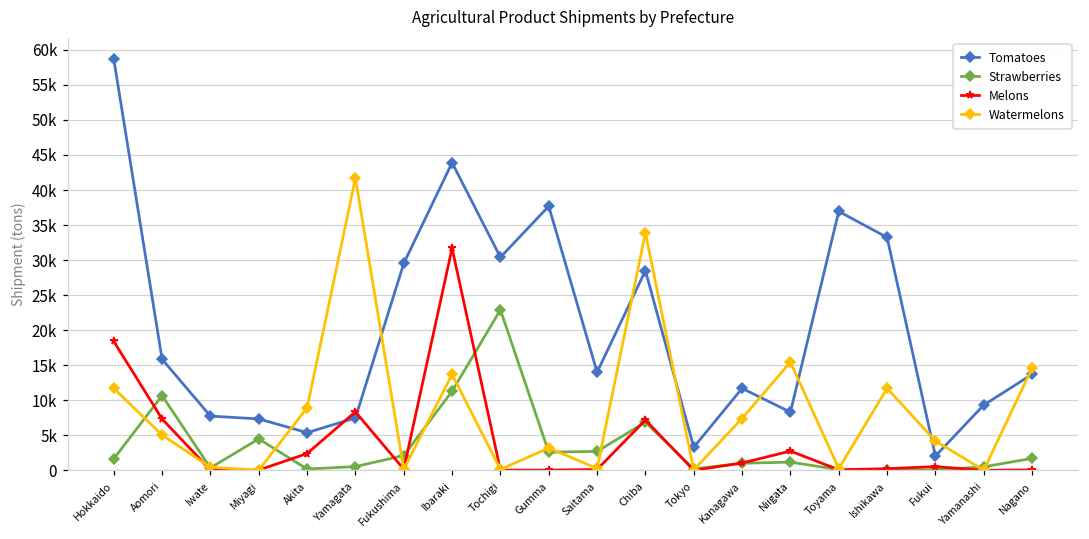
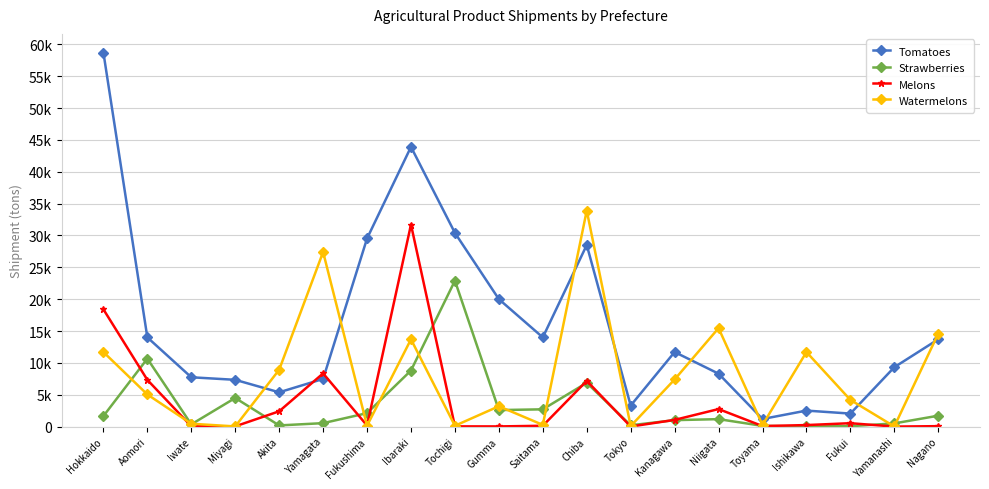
  {
    "Tomatoes": {
      "Hokkaido": 59000,
-     "Aomori": 16000,
+     "Aomori": 14000,
      "Iwate": 8000,
      "Miyagi": 7000,
      "Akita": 5000,
      "Yamagata": 7000,
      "Fukushima": 30000,
      "Ibaraki": 44000,
      "Tochigi": 30000,
-     "Gumma": 38000,
+     "Gumma": 20000,
      "Saitama": 14000,
      "Chiba": 29000,
      "Tokyo": 3000,
      "Kanagawa": 12000,
      "Niigata": 8000,
-     "Toyama": 37000,
-     "Ishikawa": 33000,
+     "Toyama": 1000,
+     "Ishikawa": 3000,
      "Fukui": 2000,
      "Yamanashi": 9000,
      "Nagano": 14000
    },
    "Strawberries": {
      "Hokkaido": 2000,
      "Aomori": 11000,
      "Miyagi": 4000,
      "Akita": 0,
      "Yamagata": 1000,
      "Fukushima": 2000,
-     "Ibaraki": 11000,
+     "Ibaraki": 9000,
      "Tochigi": 23000,
      "Gumma": 3000,
      "Saitama": 3000,
      "Niigata": 1000,
      "Fukui": 0,
      "Yamanashi": 1000,
      "Nagano": 2000
    },
    "Melons": {
      "Hokkaido": 18000,
      "Aomori": 7000,
      "Akita": 2000,
      "Yamagata": 8000,
      "Ibaraki": 32000,
      "Gumma": 0,
      "Niigata": 3000,
      "Fukui": 1000,
      "Nagano": 0
    },
    "Watermelons": {
      "Hokkaido": 12000,
      "Aomori": 5000,
      "Akita": 9000,
-     "Yamagata": 42000,
+     "Yamagata": 27000,
      "Ibaraki": 14000,
      "Gumma": 3000,
      "Chiba": 34000,
      "Kanagawa": 7000,
      "Niigata": 15000,
      "Ishikawa": 12000,
      "Fukui": 4000,
      "Nagano": 15000
    }
  }
